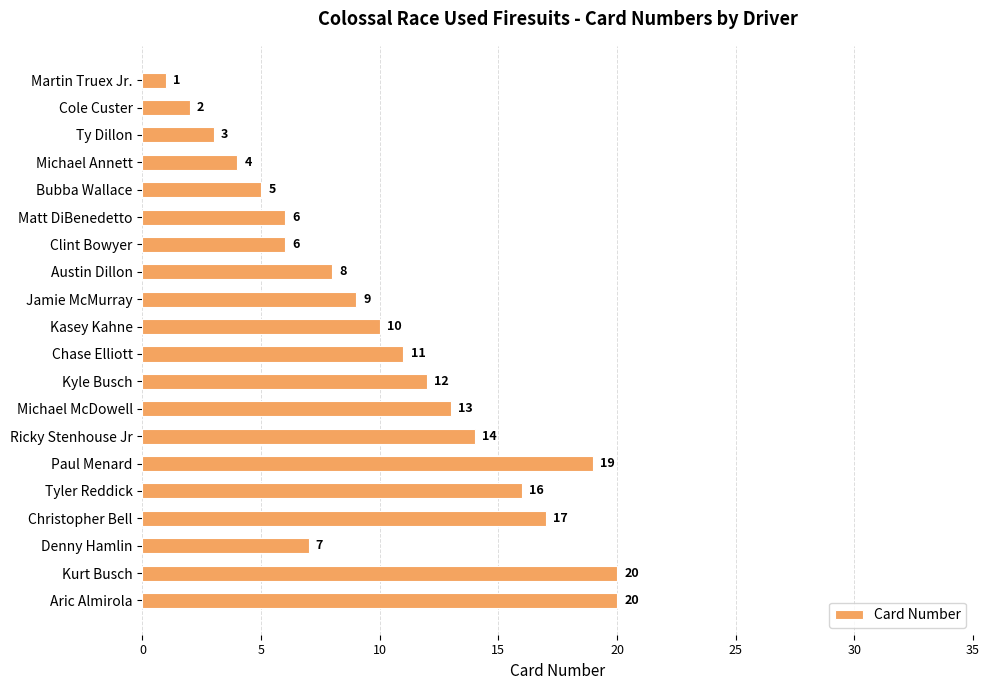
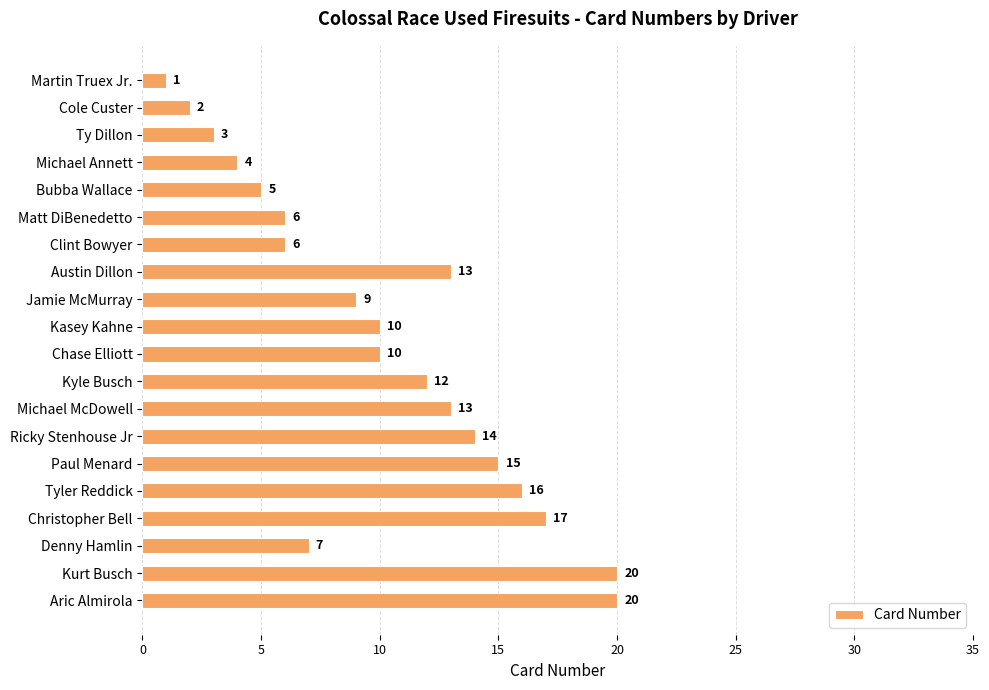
  {
    "Martin Truex Jr.": 1,
    "Cole Custer": 2,
    "Ty Dillon": 3,
    "Michael Annett": 4,
    "Bubba Wallace": 5,
    "Matt DiBenedetto": 6,
    "Clint Bowyer": 6,
-   "Austin Dillon": 8,
+   "Austin Dillon": 13,
    "Jamie McMurray": 9,
    "Kasey Kahne": 10,
-   "Chase Elliott": 11,
+   "Chase Elliott": 10,
    "Kyle Busch": 12,
    "Michael McDowell": 13,
    "Ricky Stenhouse Jr": 14,
-   "Paul Menard": 19,
+   "Paul Menard": 15,
    "Tyler Reddick": 16,
    "Christopher Bell": 17,
    "Denny Hamlin": 7,
    "Kurt Busch": 20,
    "Aric Almirola": 20
  }
